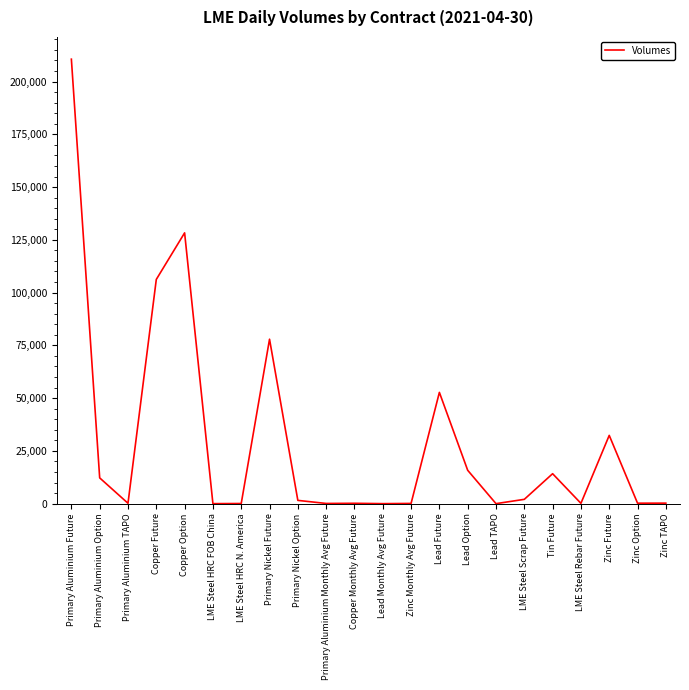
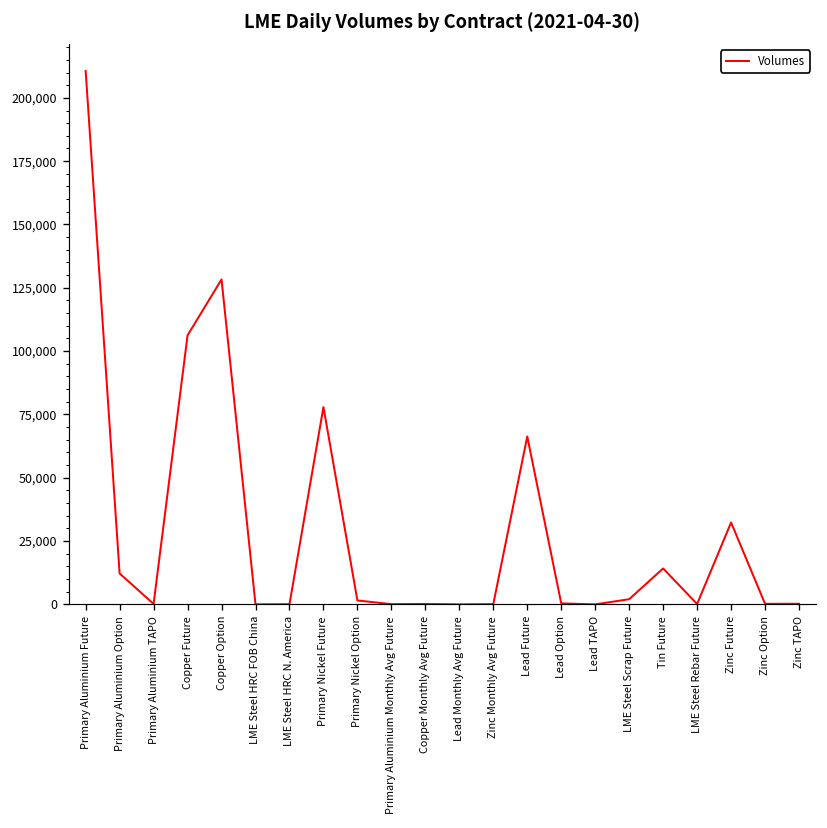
  {
    "Primary Aluminium Future": "211,000",
    "Primary Aluminium Option": "12,000",
    "Primary Aluminium TAPO": "0",
    "Copper Future": "106,000",
    "Copper Option": "128,000",
    "LME Steel HRC FOB China": "0",
    "LME Steel HRC N. America": "0",
    "Primary Nickel Future": "78,000",
    "Primary Nickel Option": "2,000",
    "Primary Aluminium Monthly Avg Future": "0",
    "Copper Monthly Avg Future": "0",
    "Lead Monthly Avg Future": "0",
    "Zinc Monthly Avg Future": "0",
-   "Lead Future": "53,000",
-   "Lead Option": "16,000",
+   "Lead Future": "66,000",
+   "Lead Option": "0",
    "Lead TAPO": "0",
    "LME Steel Scrap Future": "2,000",
    "Tin Future": "14,000",
    "LME Steel Rebar Future": "0",
    "Zinc Future": "32,000",
    "Zinc Option": "0",
    "Zinc TAPO": "0"
  }
